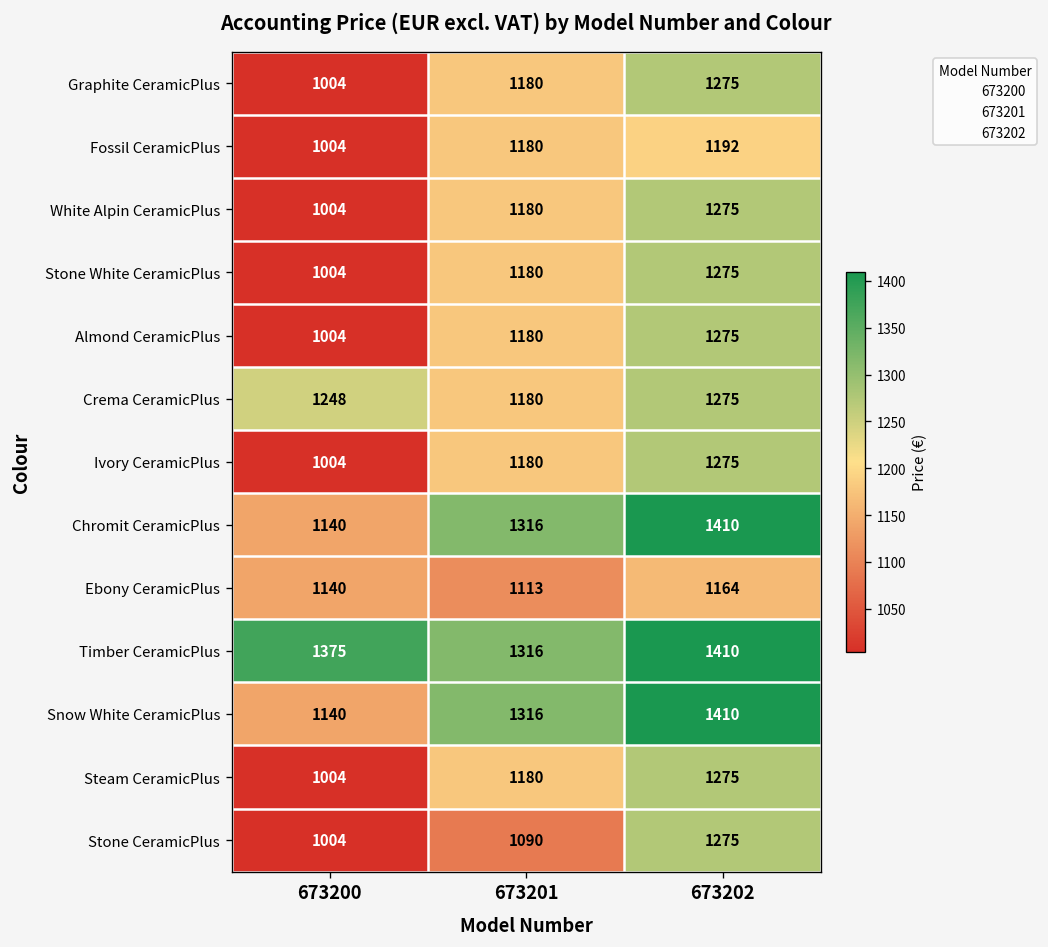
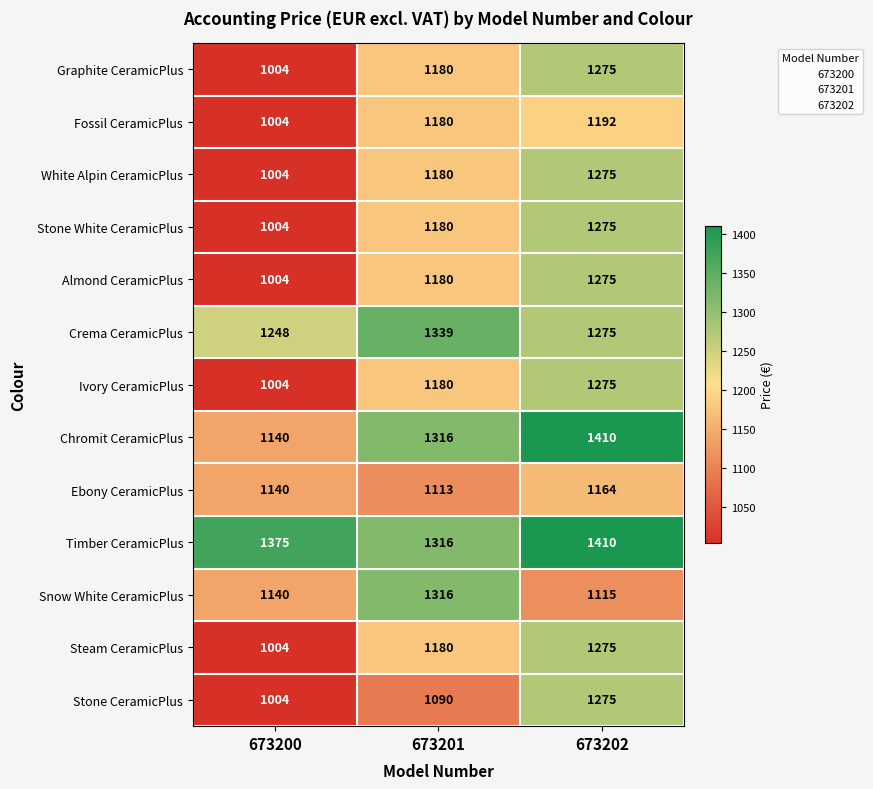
  {
    "Graphite CeramicPlus": {
      "673200": 1004,
      "673201": 1180,
      "673202": 1275
    },
    "Fossil CeramicPlus": {
      "673200": 1004,
      "673201": 1180,
      "673202": 1192
    },
    "White Alpin CeramicPlus": {
      "673200": 1004,
      "673201": 1180,
      "673202": 1275
    },
    "Stone White CeramicPlus": {
      "673200": 1004,
      "673201": 1180,
      "673202": 1275
    },
    "Almond CeramicPlus": {
      "673200": 1004,
      "673201": 1180,
      "673202": 1275
    },
    "Crema CeramicPlus": {
      "673200": 1248,
-     "673201": 1180,
+     "673201": 1339,
      "673202": 1275
    },
    "Ivory CeramicPlus": {
      "673200": 1004,
      "673201": 1180,
      "673202": 1275
    },
    "Chromit CeramicPlus": {
      "673200": 1140,
      "673201": 1316,
      "673202": 1410
    },
    "Ebony CeramicPlus": {
      "673200": 1140,
      "673201": 1113,
      "673202": 1164
    },
    "Timber CeramicPlus": {
      "673200": 1375,
      "673201": 1316,
      "673202": 1410
    },
    "Snow White CeramicPlus": {
      "673200": 1140,
      "673201": 1316,
-     "673202": 1410
+     "673202": 1115
    },
    "Steam CeramicPlus": {
      "673200": 1004,
      "673201": 1180,
      "673202": 1275
    },
    "Stone CeramicPlus": {
      "673200": 1004,
      "673201": 1090,
      "673202": 1275
    }
  }
